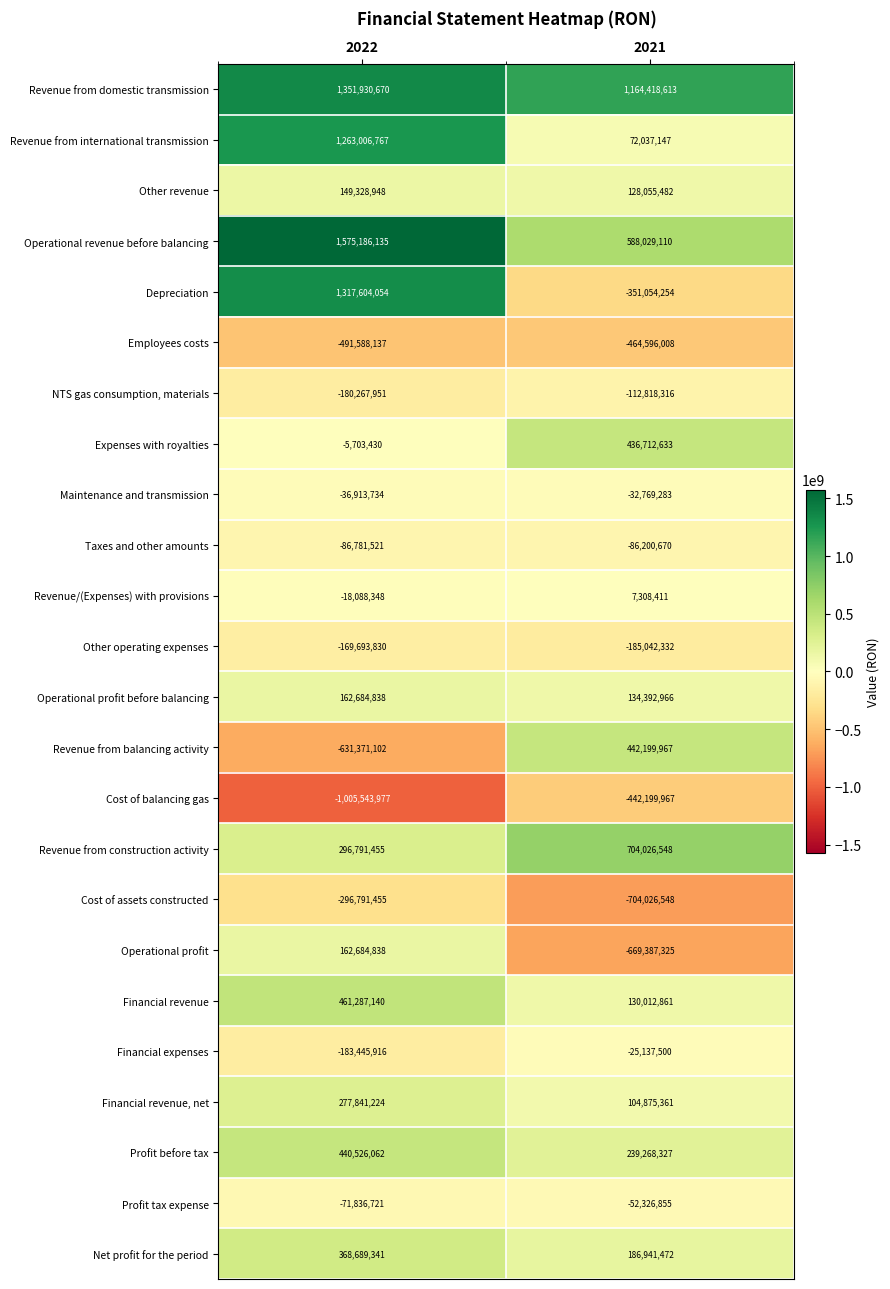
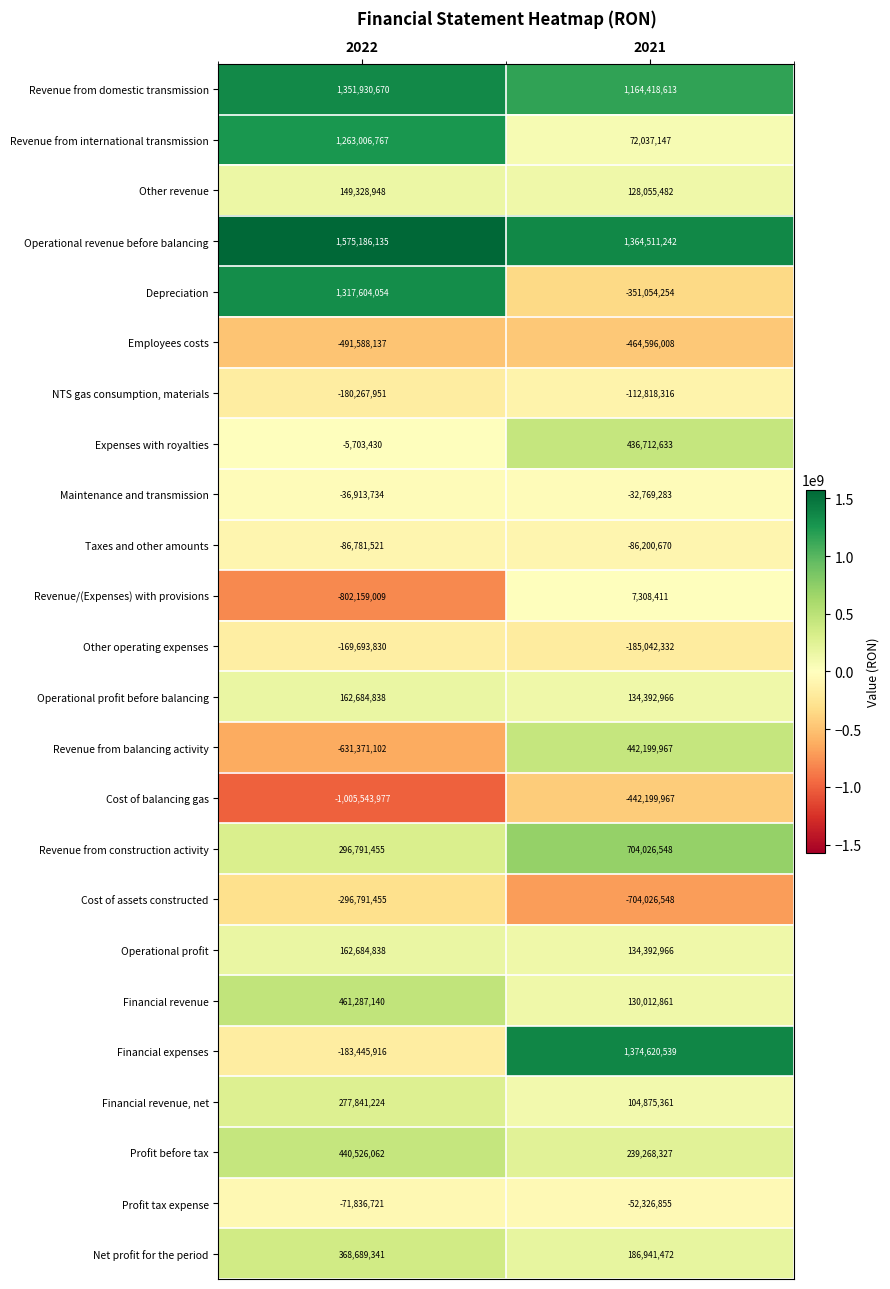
  {
    "Revenue from domestic transmission": {
      "2022": "1,351,930,670",
      "2021": "1,164,418,613"
    },
    "Revenue from international transmission": {
      "2022": "1,263,006,767",
      "2021": "72,037,147"
    },
    "Other revenue": {
      "2022": "149,328,948",
      "2021": "128,055,482"
    },
    "Operational revenue before balancing": {
      "2022": "1,575,186,135",
-     "2021": "588,029,110"
+     "2021": "1,364,511,242"
    },
    "Depreciation": {
      "2022": "1,317,604,054",
      "2021": "-351,054,254"
    },
    "Employees costs": {
      "2022": "-491,588,137",
      "2021": "-464,596,008"
    },
    "NTS gas consumption, materials": {
      "2022": "-180,267,951",
      "2021": "-112,818,316"
    },
    "Expenses with royalties": {
      "2022": "-5,703,430",
      "2021": "436,712,633"
    },
    "Maintenance and transmission": {
      "2022": "-36,913,734",
      "2021": "-32,769,283"
    },
    "Taxes and other amounts": {
      "2022": "-86,781,521",
      "2021": "-86,200,670"
    },
    "Revenue/(Expenses) with provisions": {
-     "2022": "-18,088,348",
+     "2022": "-802,159,009",
      "2021": "7,308,411"
    },
    "Other operating expenses": {
      "2022": "-169,693,830",
      "2021": "-185,042,332"
    },
    "Operational profit before balancing": {
      "2022": "162,684,838",
      "2021": "134,392,966"
    },
    "Revenue from balancing activity": {
      "2022": "-631,371,102",
      "2021": "442,199,967"
    },
    "Cost of balancing gas": {
      "2022": "-1,005,543,977",
      "2021": "-442,199,967"
    },
    "Revenue from construction activity": {
      "2022": "296,791,455",
      "2021": "704,026,548"
    },
    "Cost of assets constructed": {
      "2022": "-296,791,455",
      "2021": "-704,026,548"
    },
    "Operational profit": {
      "2022": "162,684,838",
-     "2021": "-669,387,325"
+     "2021": "134,392,966"
    },
    "Financial revenue": {
      "2022": "461,287,140",
      "2021": "130,012,861"
    },
    "Financial expenses": {
      "2022": "-183,445,916",
-     "2021": "-25,137,500"
+     "2021": "1,374,620,539"
    },
    "Financial revenue, net": {
      "2022": "277,841,224",
      "2021": "104,875,361"
    },
    "Profit before tax": {
      "2022": "440,526,062",
      "2021": "239,268,327"
    },
    "Profit tax expense": {
      "2022": "-71,836,721",
      "2021": "-52,326,855"
    },
    "Net profit for the period": {
      "2022": "368,689,341",
      "2021": "186,941,472"
    }
  }
